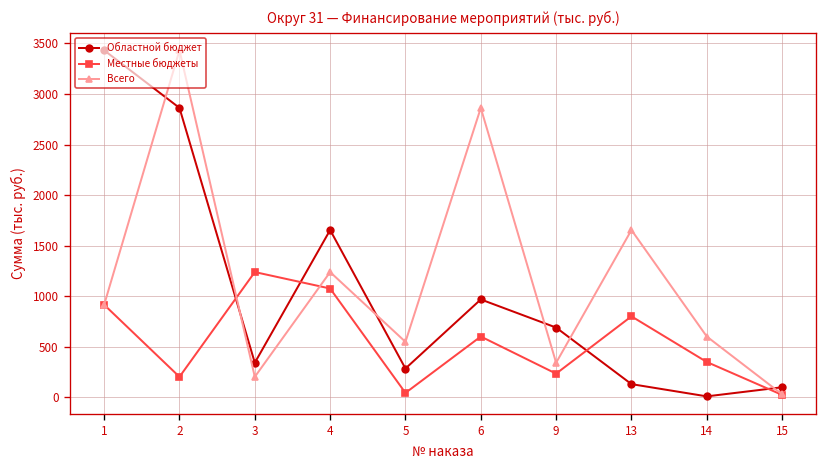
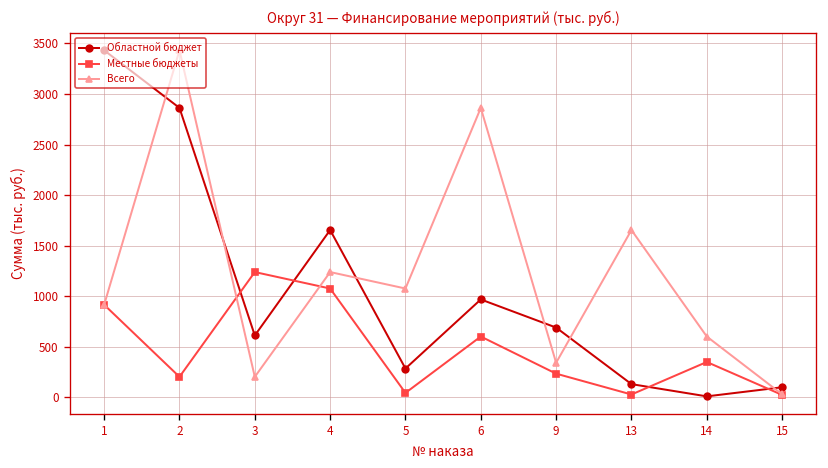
  {
    "Областной бюджет": {
      "2": 2900,
-     "3": 300,
+     "3": 600,
      "4": 1700,
      "5": 300,
      "6": 1000,
      "9": 700,
      "13": 100,
      "14": 0,
      "15": 100
    },
    "Местные бюджеты": {
      "2": 200,
      "3": 1200,
      "4": 1100,
      "5": 0,
      "6": 600,
      "9": 200,
-     "13": 800,
+     "13": 0,
      "14": 300
    },
    "Всего": {
      "3": 200,
      "4": 1200,
-     "5": 500,
+     "5": 1100,
      "6": 2900,
      "9": 300,
      "13": 1700,
      "14": 600
    }
  }
